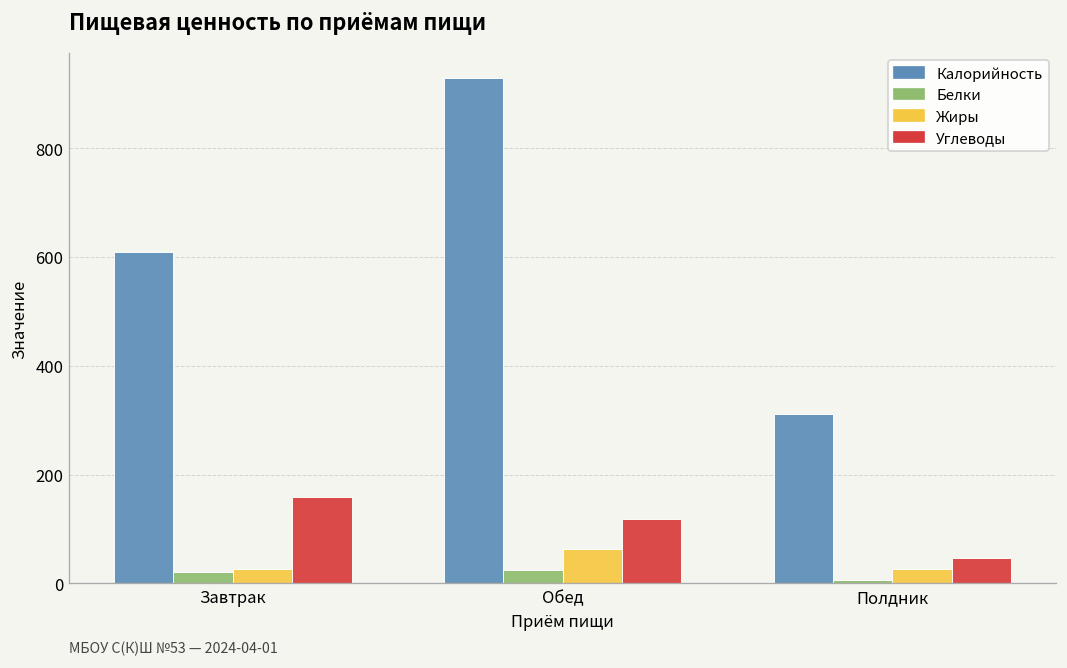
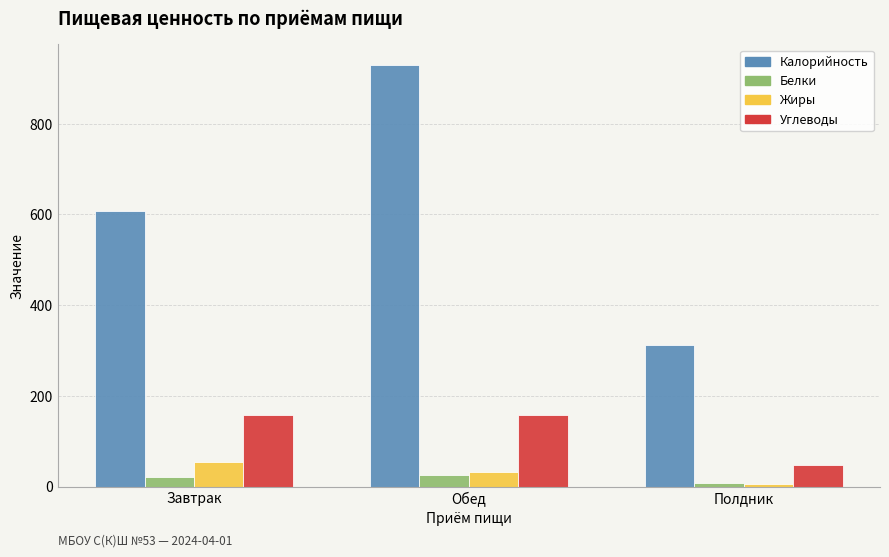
  {
    "Калорийность": {
      "Завтрак": 610,
      "Обед": 930,
      "Полдник": 310
    },
    "Белки": {
      "Завтрак": 20,
      "Обед": 30,
      "Полдник": 10
    },
    "Жиры": {
-     "Завтрак": 30,
-     "Обед": 60,
-     "Полдник": 30
+     "Завтрак": 50,
+     "Обед": 30,
+     "Полдник": 10
    },
    "Углеводы": {
      "Завтрак": 160,
-     "Обед": 120,
+     "Обед": 160,
      "Полдник": 50
    }
  }
